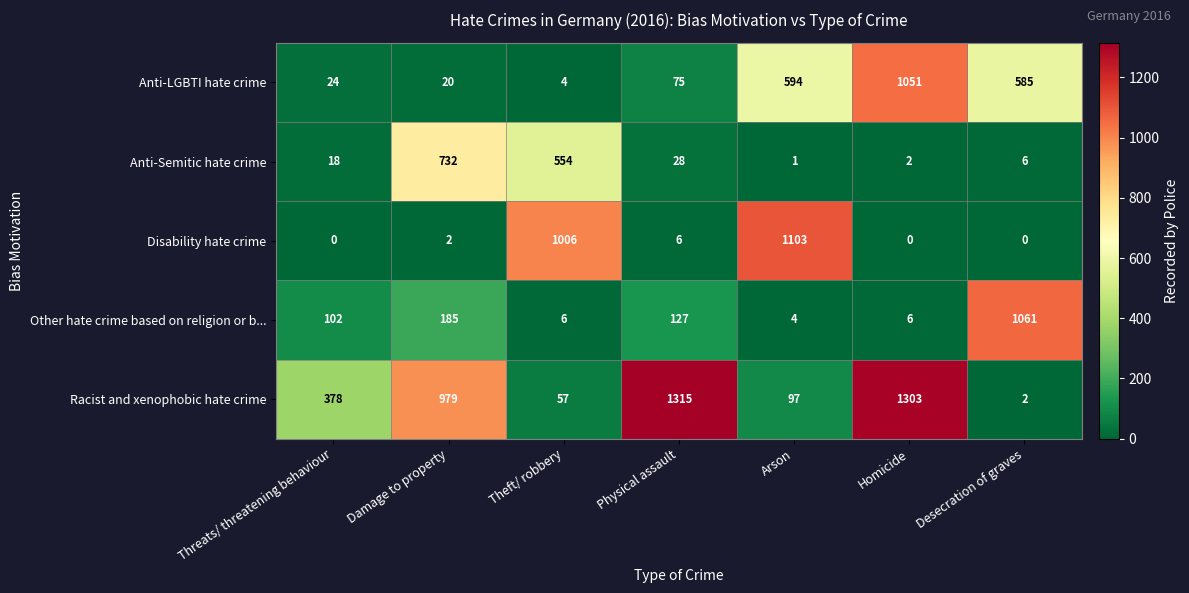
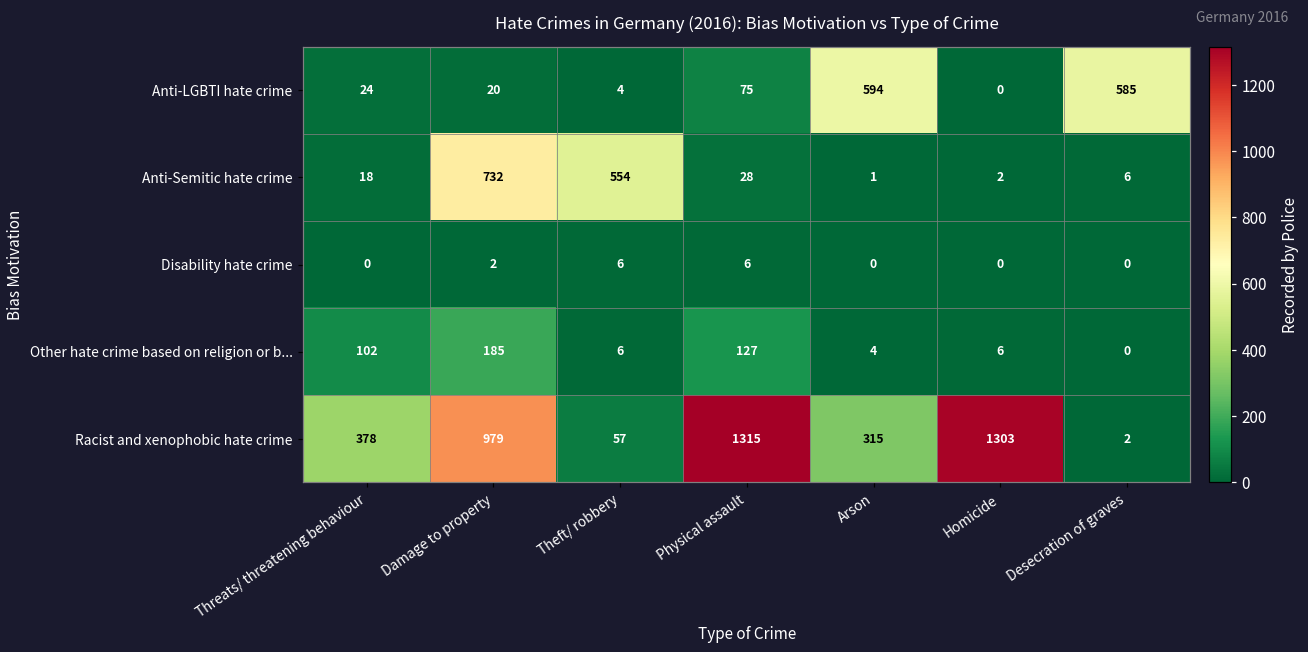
  {
    "Anti-LGBTI hate crime": {
      "Threats/ threatening behaviour": 24,
      "Damage to property": 20,
      "Theft/ robbery": 4,
      "Physical assault": 75,
      "Arson": 594,
-     "Homicide": 1051,
+     "Homicide": 0,
      "Desecration of graves": 585
    },
    "Anti-Semitic hate crime": {
      "Threats/ threatening behaviour": 18,
      "Damage to property": 732,
      "Theft/ robbery": 554,
      "Physical assault": 28,
      "Arson": 1,
      "Homicide": 2,
      "Desecration of graves": 6
    },
    "Disability hate crime": {
      "Threats/ threatening behaviour": 0,
      "Damage to property": 2,
-     "Theft/ robbery": 1006,
+     "Theft/ robbery": 6,
      "Physical assault": 6,
-     "Arson": 1103,
+     "Arson": 0,
      "Homicide": 0,
      "Desecration of graves": 0
    },
    "Other hate crime based on religion or b...": {
      "Threats/ threatening behaviour": 102,
      "Damage to property": 185,
      "Theft/ robbery": 6,
      "Physical assault": 127,
      "Arson": 4,
      "Homicide": 6,
-     "Desecration of graves": 1061
+     "Desecration of graves": 0
    },
    "Racist and xenophobic hate crime": {
      "Threats/ threatening behaviour": 378,
      "Damage to property": 979,
      "Theft/ robbery": 57,
      "Physical assault": 1315,
-     "Arson": 97,
+     "Arson": 315,
      "Homicide": 1303,
      "Desecration of graves": 2
    }
  }
